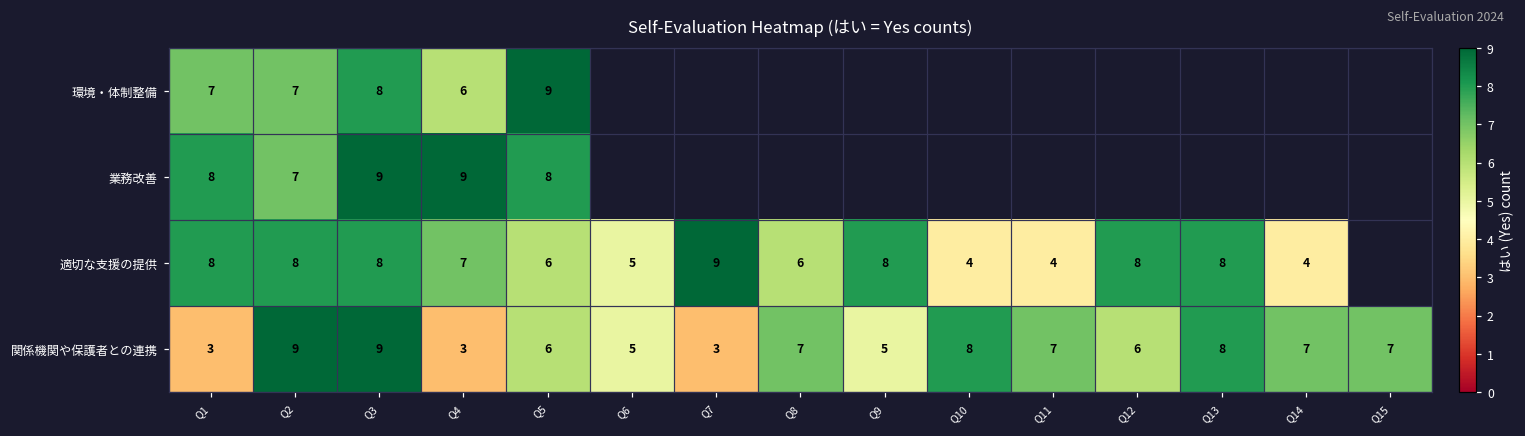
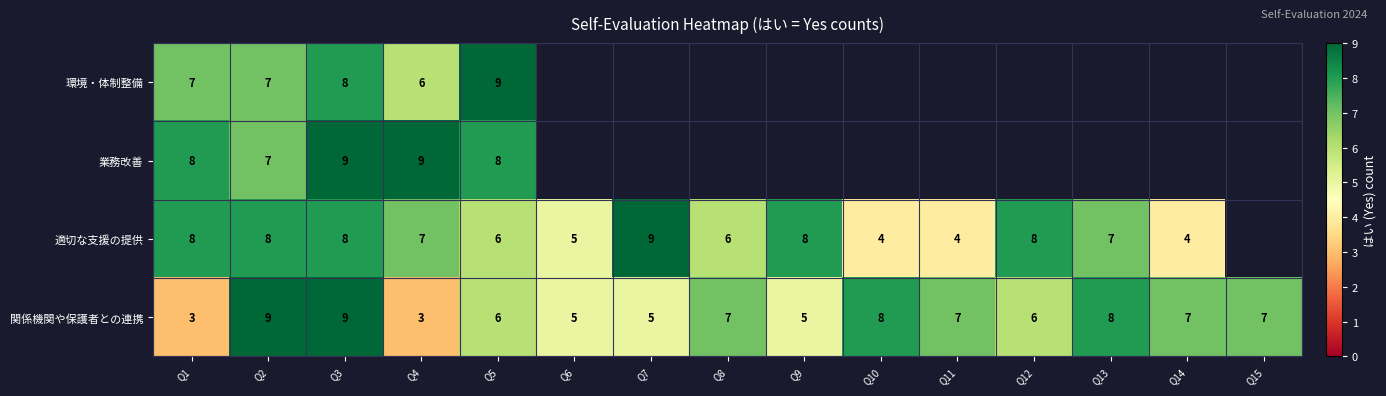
  {
    "環境・体制整備": {
      "Q1": 7,
      "Q2": 7,
      "Q3": 8,
      "Q4": 6,
      "Q5": 9
    },
    "業務改善": {
      "Q1": 8,
      "Q2": 7,
      "Q3": 9,
      "Q4": 9,
      "Q5": 8
    },
    "適切な支援の提供": {
      "Q1": 8,
      "Q2": 8,
      "Q3": 8,
      "Q4": 7,
      "Q5": 6,
      "Q6": 5,
      "Q7": 9,
      "Q8": 6,
      "Q9": 8,
      "Q10": 4,
      "Q11": 4,
      "Q12": 8,
-     "Q13": 8,
+     "Q13": 7,
      "Q14": 4
    },
    "関係機関や保護者との連携": {
      "Q1": 3,
      "Q2": 9,
      "Q3": 9,
      "Q4": 3,
      "Q5": 6,
      "Q6": 5,
-     "Q7": 3,
+     "Q7": 5,
      "Q8": 7,
      "Q9": 5,
      "Q10": 8,
      "Q11": 7,
      "Q12": 6,
      "Q13": 8,
      "Q14": 7,
      "Q15": 7
    }
  }
